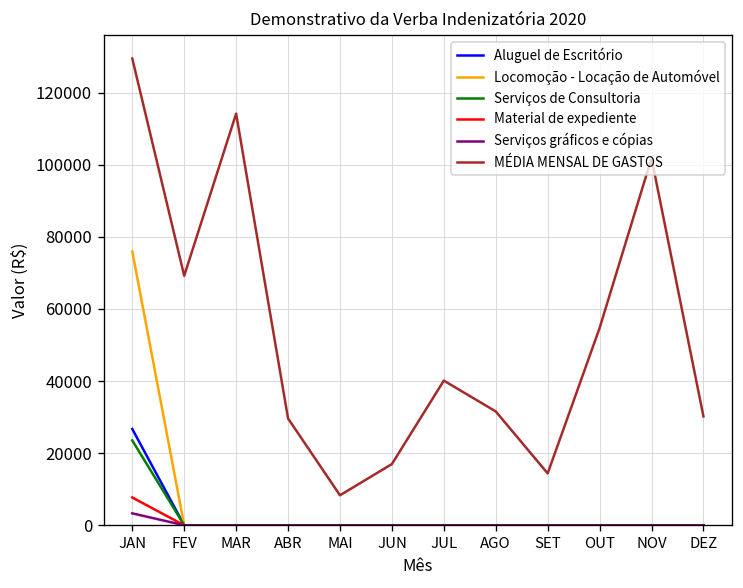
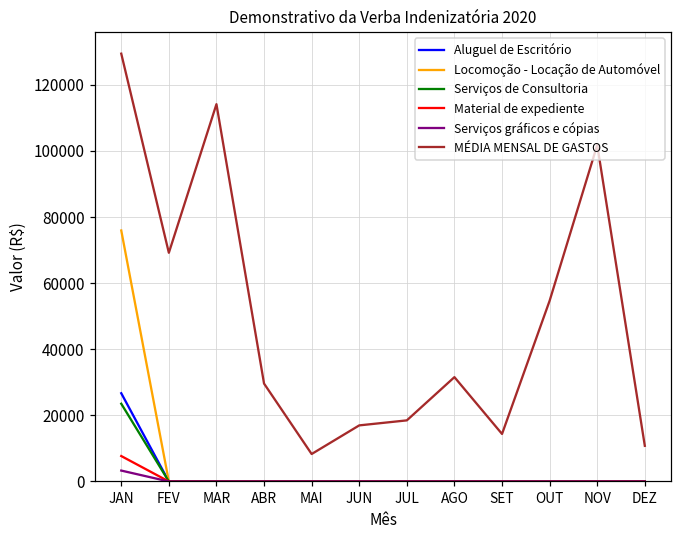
  {
    "Aluguel de Escritório": {
      "JAN": 27000
    },
    "Locomoção - Locação de Automóvel": {
      "JAN": 76000
    },
    "Serviços de Consultoria": {
      "JAN": 24000
    },
    "Material de expediente": {
      "JAN": 8000
    },
    "Serviços gráficos e cópias": {
      "JAN": 3000
    },
    "MÉDIA MENSAL DE GASTOS": {
      "JAN": 129000,
      "FEV": 69000,
      "MAR": 114000,
      "ABR": 30000,
      "MAI": 8000,
      "JUN": 17000,
-     "JUL": 40000,
+     "JUL": 18000,
      "AGO": 32000,
      "SET": 14000,
      "OUT": 55000,
-     "DEZ": 30000
+     "DEZ": 11000
    }
  }
